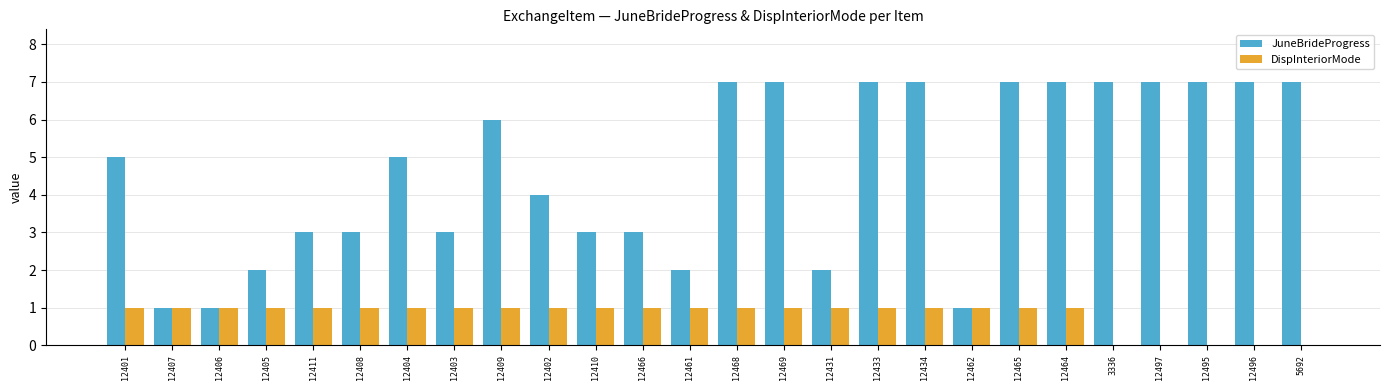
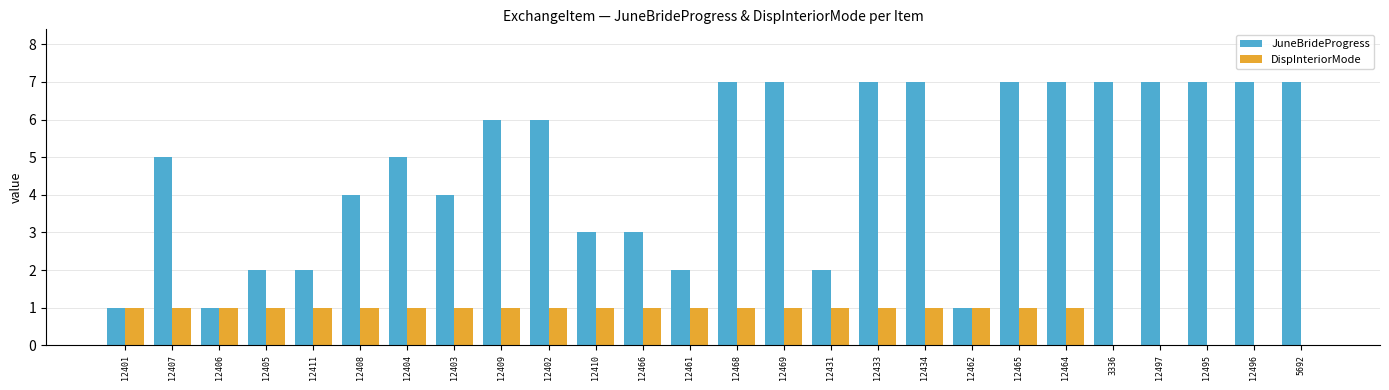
  {
    "JuneBrideProgress": {
-     "12401": 5,
-     "12407": 1,
+     "12401": 1,
+     "12407": 5,
      "12406": 1,
      "12405": 2,
-     "12411": 3,
-     "12408": 3,
+     "12411": 2,
+     "12408": 4,
      "12404": 5,
-     "12403": 3,
+     "12403": 4,
      "12409": 6,
-     "12402": 4,
+     "12402": 6,
      "12410": 3,
      "12466": 3,
      "12461": 2,
      "12468": 7,
      "12469": 7,
      "12431": 2,
      "12433": 7,
      "12434": 7,
      "12462": 1,
      "12465": 7,
      "12464": 7,
      "3336": 7,
      "12497": 7,
      "12495": 7,
      "12496": 7,
      "5692": 7
    },
    "DispInteriorMode": {
      "12401": 1,
      "12407": 1,
      "12406": 1,
      "12405": 1,
      "12411": 1,
      "12408": 1,
      "12404": 1,
      "12403": 1,
      "12409": 1,
      "12402": 1,
      "12410": 1,
      "12466": 1,
      "12461": 1,
      "12468": 1,
      "12469": 1,
      "12431": 1,
      "12433": 1,
      "12434": 1,
      "12462": 1,
      "12465": 1,
      "12464": 1,
      "3336": 0,
      "12497": 0,
      "12495": 0,
      "12496": 0,
      "5692": 0
    }
  }
